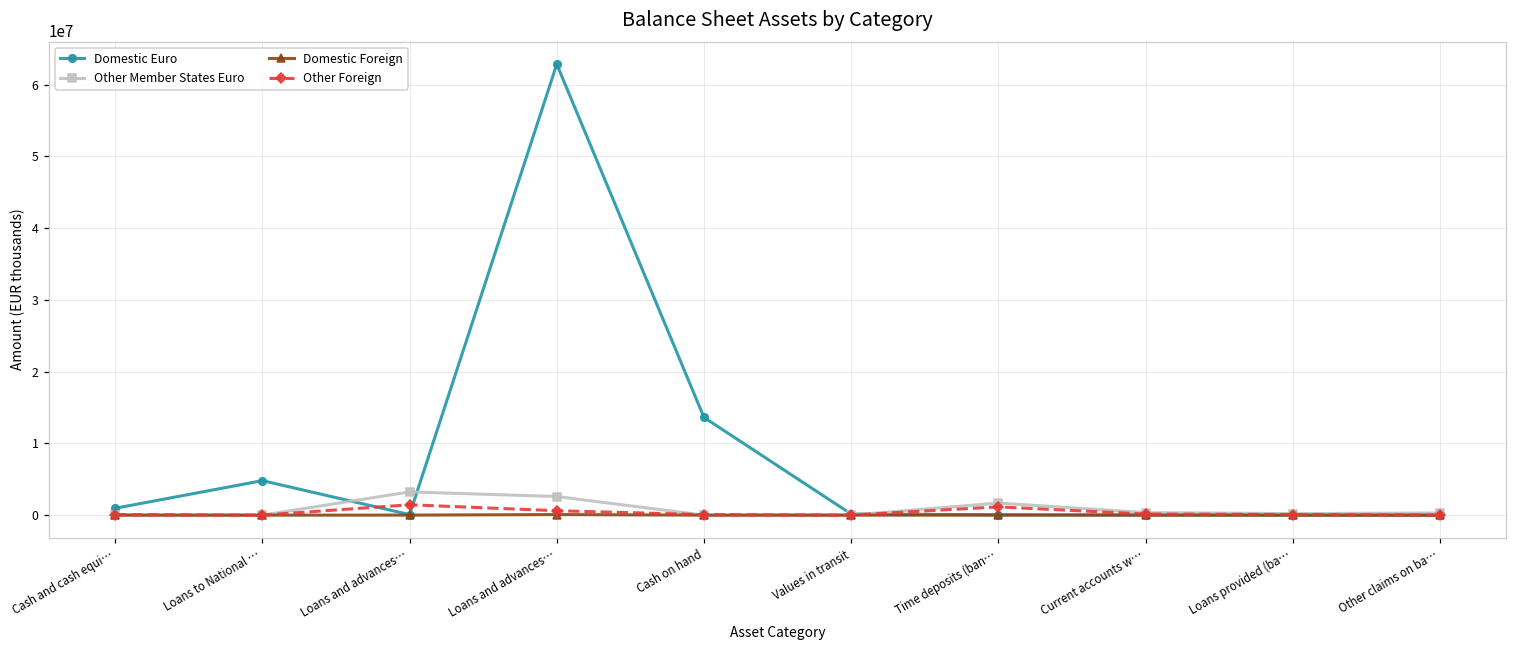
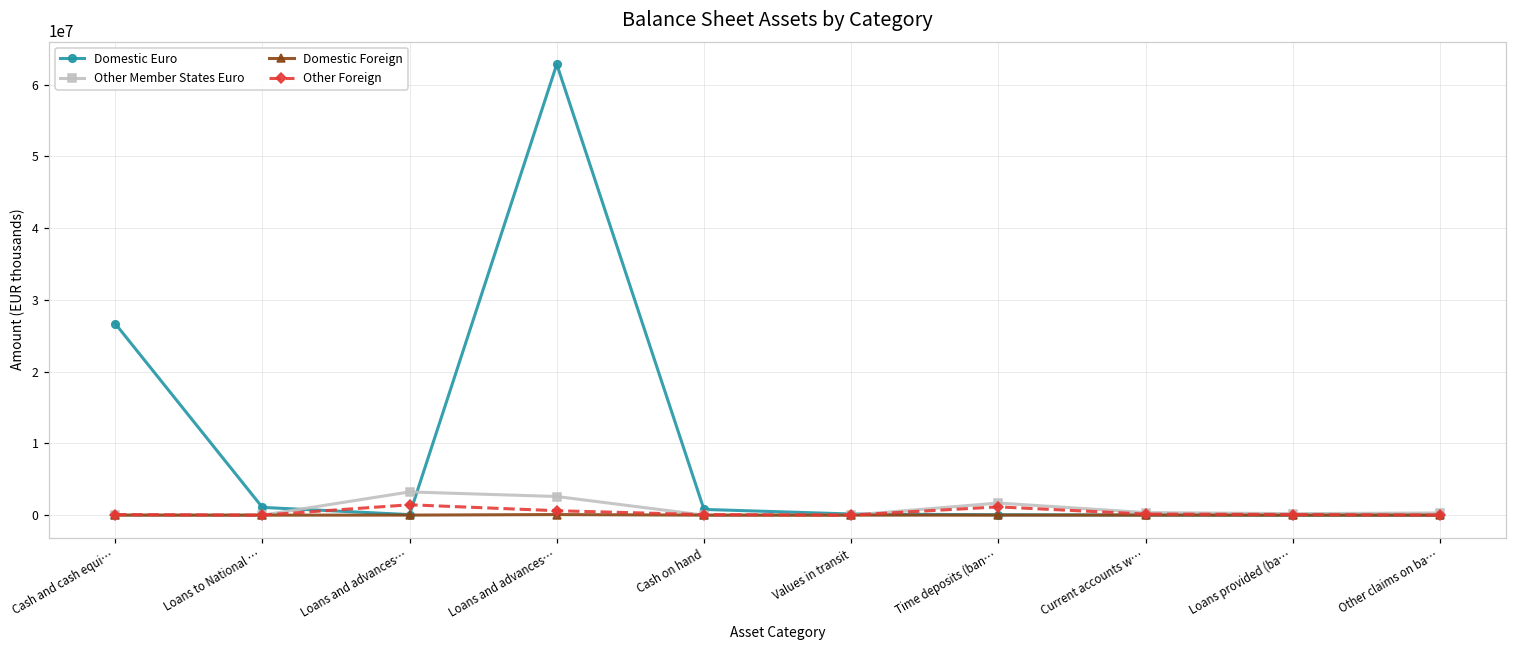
  {
    "Domestic Euro": {
-     "Cash and cash equi…": 1000000,
-     "Loans to National …": 5000000,
-     "Cash on hand": 14000000
+     "Cash and cash equi…": 27000000,
+     "Loans to National …": 1000000,
+     "Cash on hand": 1000000
    },
    "Other Member States Euro": {
      "Time deposits (ban…": 2000000
    },
    "Other Foreign": {
      "Time deposits (ban…": 1000000
    }
  }
